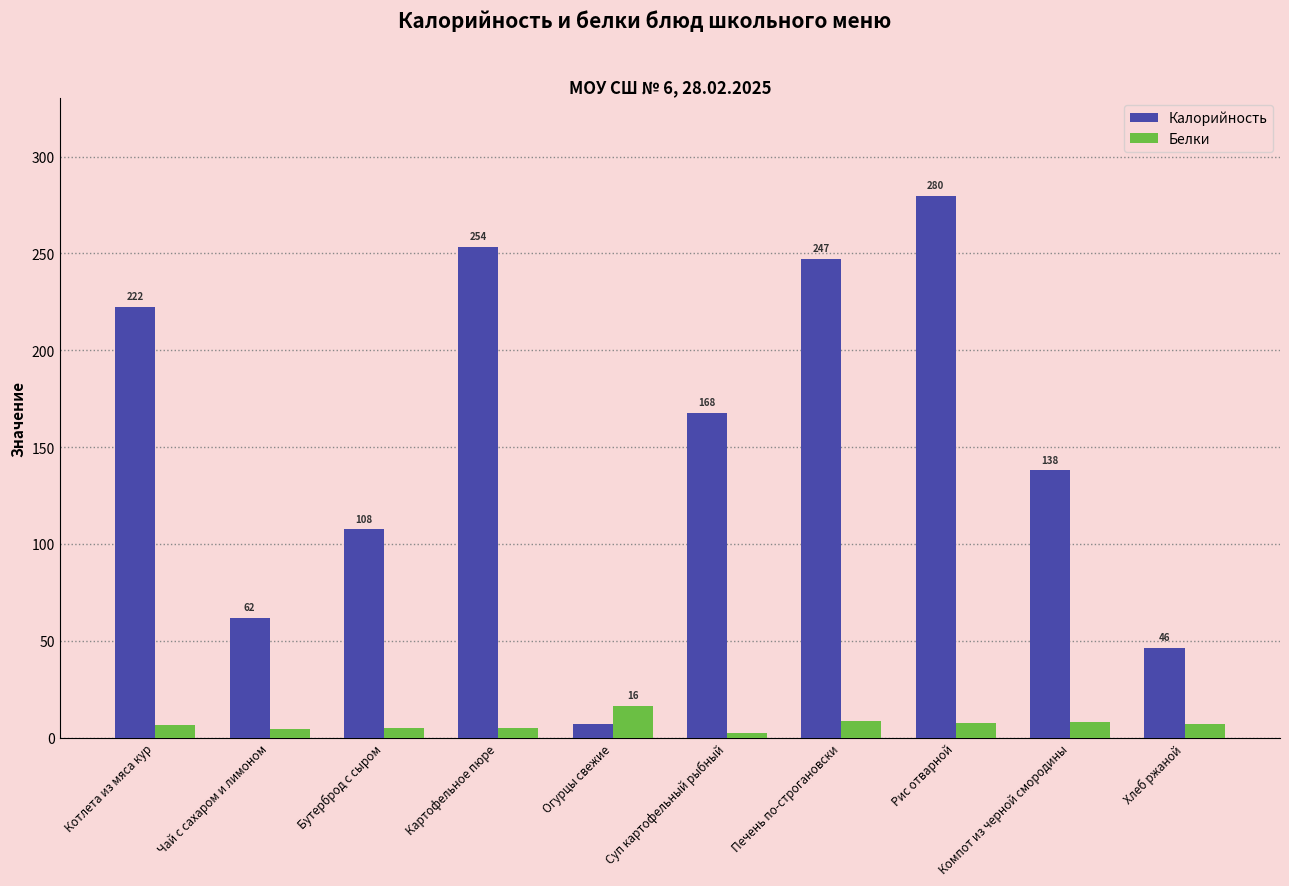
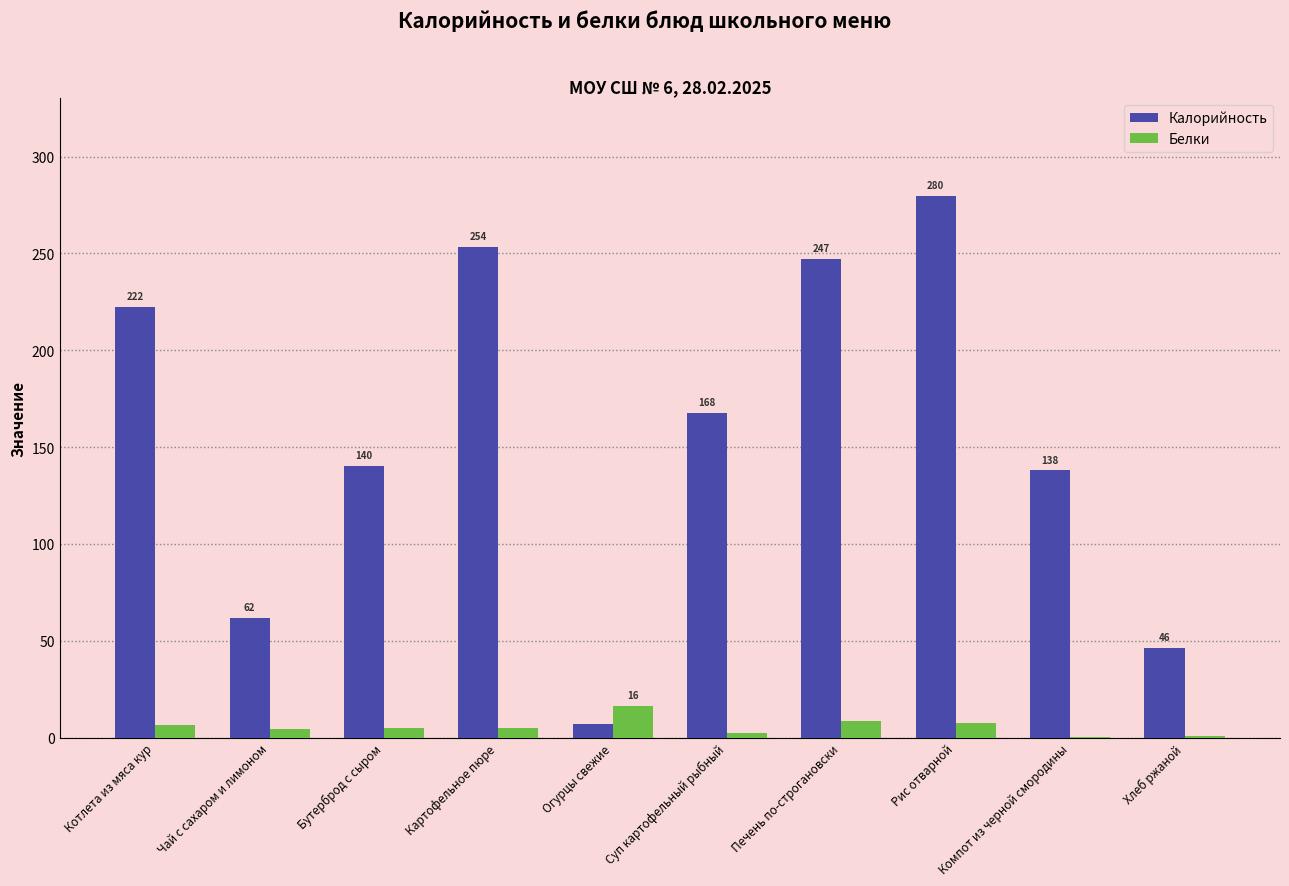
  {
    "Калорийность": {
      "Котлета из мяса кур": 222,
      "Чай с сахаром и лимоном": 62,
-     "Бутерброд с сыром": 108,
+     "Бутерброд с сыром": 140,
      "Картофельное пюре": 254,
      "Суп картофельный рыбный": 168,
      "Печень по-строгановски": 247,
      "Рис отварной": 280,
      "Компот из черной смородины": 138,
      "Хлеб ржаной": 46
    },
    "Белки": {
      "Котлета из мяса кур": 7,
      "Чай с сахаром и лимоном": 5,
      "Бутерброд с сыром": 5,
      "Картофельное пюре": 5,
      "Суп картофельный рыбный": 3,
      "Печень по-строгановски": 9,
      "Рис отварной": 8,
-     "Компот из черной смородины": 8,
-     "Хлеб ржаной": 7
+     "Компот из черной смородины": 0,
+     "Хлеб ржаной": 1
    }
  }
